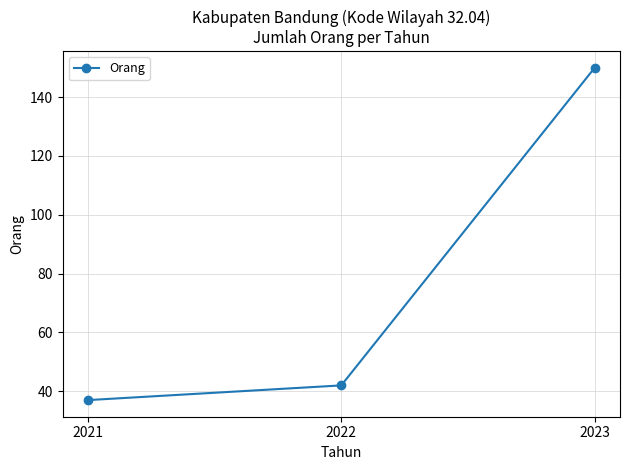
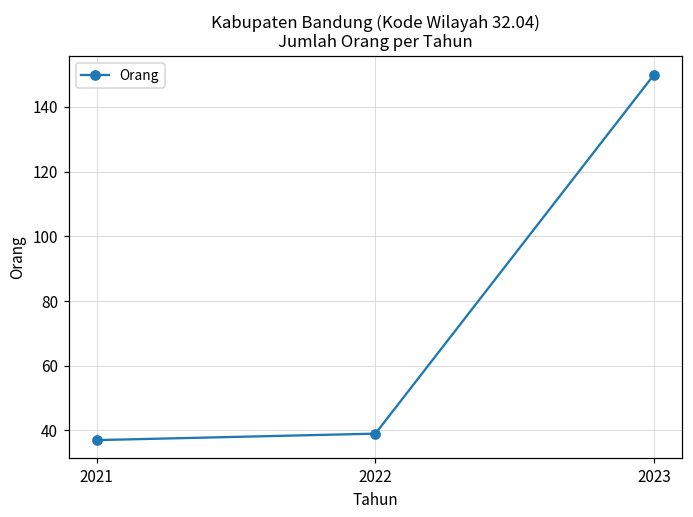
  {
    "2021": 37,
-   "2022": 42,
+   "2022": 39,
    "2023": 150
  }
